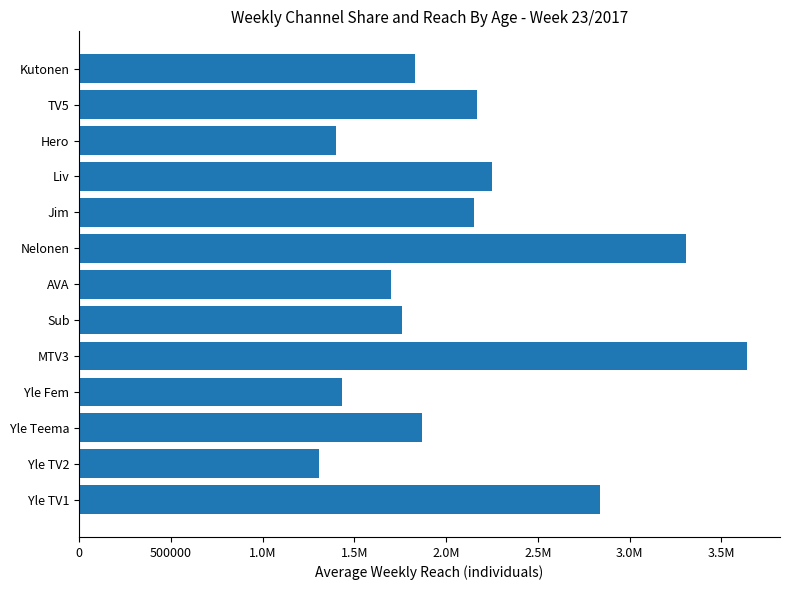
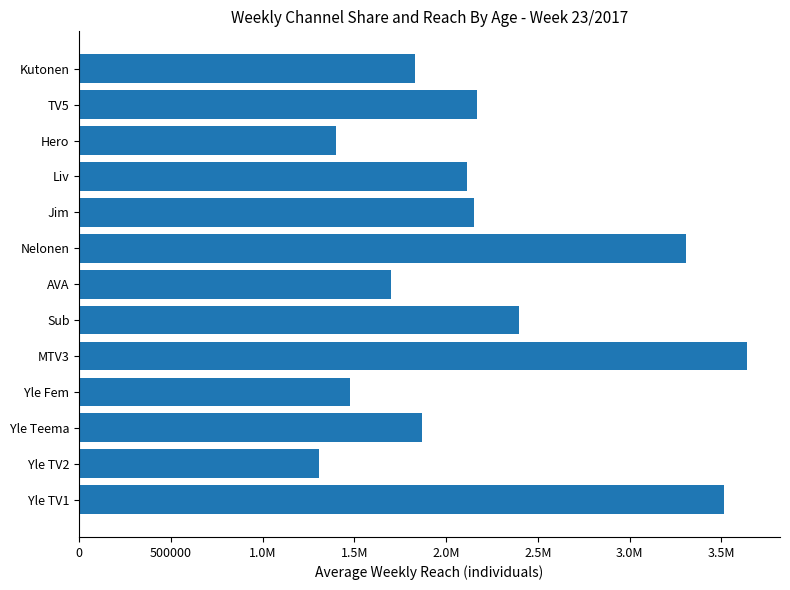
  {
    "Kutonen": 1830000,
    "TV5": 2170000,
    "Hero": 1400000,
-   "Liv": 2250000,
+   "Liv": 2110000,
    "Jim": 2150000,
    "Nelonen": 3310000,
    "AVA": 1700000,
-   "Sub": 1760000,
+   "Sub": 2400000,
    "MTV3": 3640000,
-   "Yle Fem": 1430000,
+   "Yle Fem": 1480000,
    "Yle Teema": 1870000,
    "Yle TV2": 1310000,
-   "Yle TV1": 2840000
+   "Yle TV1": 3510000
  }
